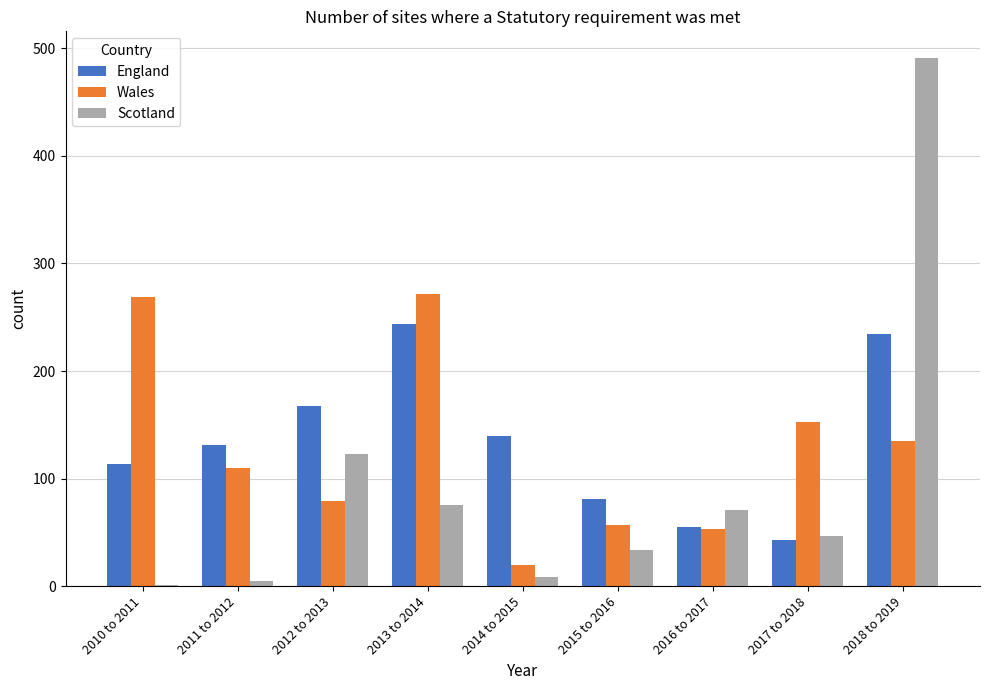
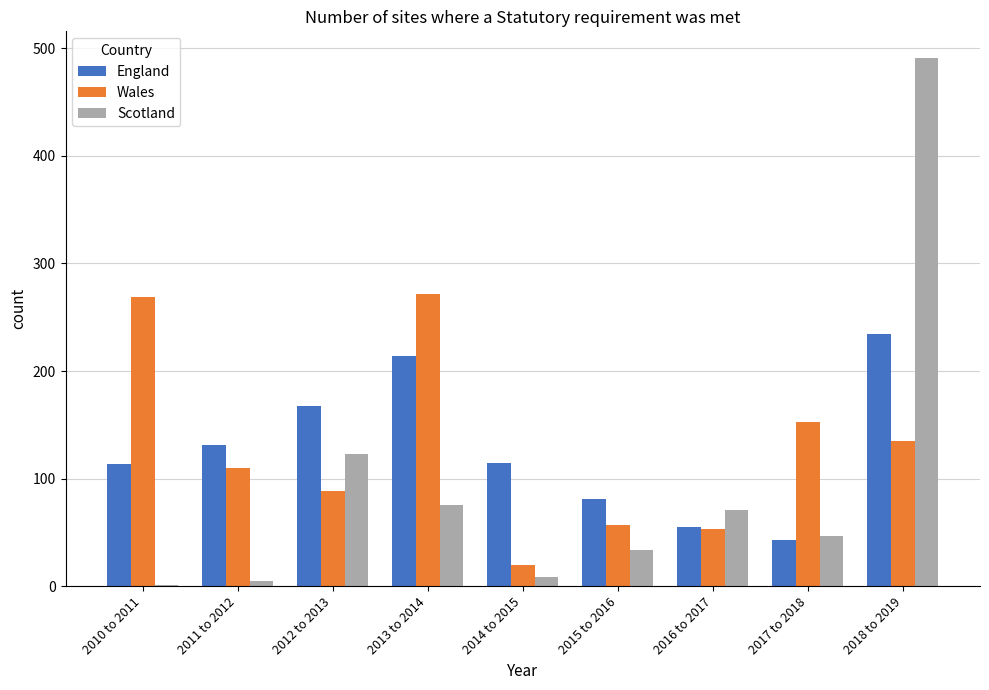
  {
    "England": {
      "2010 to 2011": 114,
      "2011 to 2012": 131,
      "2012 to 2013": 168,
-     "2013 to 2014": 244,
-     "2014 to 2015": 140,
+     "2013 to 2014": 214,
+     "2014 to 2015": 115,
      "2015 to 2016": 81,
      "2016 to 2017": 55,
      "2017 to 2018": 43,
      "2018 to 2019": 234
    },
    "Wales": {
      "2010 to 2011": 269,
      "2011 to 2012": 110,
-     "2012 to 2013": 79,
+     "2012 to 2013": 89,
      "2013 to 2014": 272,
      "2014 to 2015": 20,
      "2015 to 2016": 57,
      "2016 to 2017": 53,
      "2017 to 2018": 153,
      "2018 to 2019": 135
    },
    "Scotland": {
      "2011 to 2012": 5,
      "2012 to 2013": 123,
      "2013 to 2014": 76,
      "2014 to 2015": 9,
      "2015 to 2016": 34,
      "2016 to 2017": 71,
      "2017 to 2018": 47,
      "2018 to 2019": 491
    }
  }
